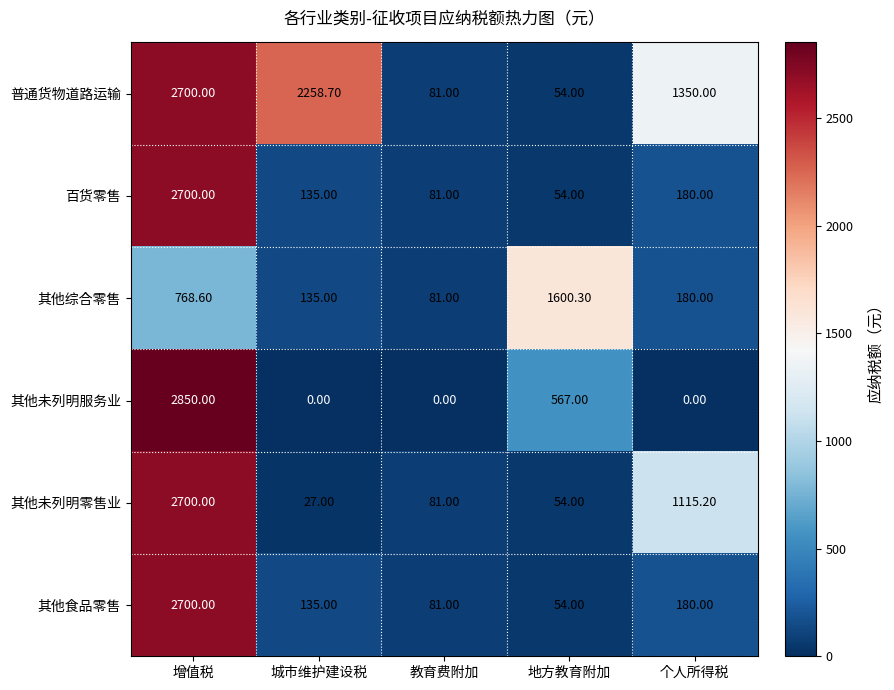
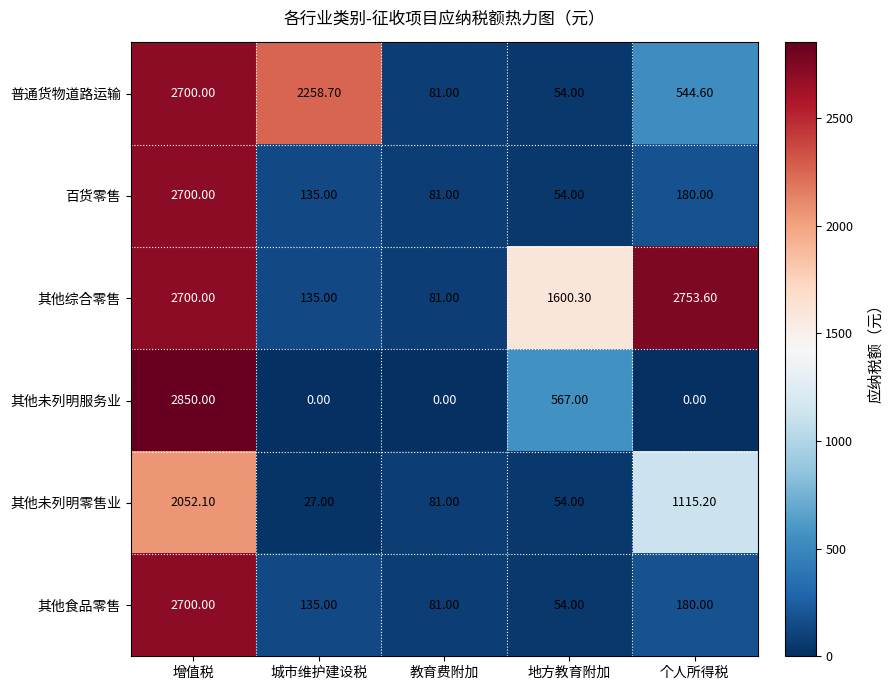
  {
    "普通货物道路运输": {
      "增值税": 2700.00,
      "城市维护建设税": 2258.70,
      "教育费附加": 81.00,
      "地方教育附加": 54.00,
-     "个人所得税": 1350.00
+     "个人所得税": 544.60
    },
    "百货零售": {
      "增值税": 2700.00,
      "城市维护建设税": 135.00,
      "教育费附加": 81.00,
      "地方教育附加": 54.00,
      "个人所得税": 180.00
    },
    "其他综合零售": {
-     "增值税": 768.60,
+     "增值税": 2700.00,
      "城市维护建设税": 135.00,
      "教育费附加": 81.00,
      "地方教育附加": 1600.30,
-     "个人所得税": 180.00
+     "个人所得税": 2753.60
    },
    "其他未列明服务业": {
      "增值税": 2850.00,
      "城市维护建设税": 0.00,
      "教育费附加": 0.00,
      "地方教育附加": 567.00,
      "个人所得税": 0.00
    },
    "其他未列明零售业": {
-     "增值税": 2700.00,
+     "增值税": 2052.10,
      "城市维护建设税": 27.00,
      "教育费附加": 81.00,
      "地方教育附加": 54.00,
      "个人所得税": 1115.20
    },
    "其他食品零售": {
      "增值税": 2700.00,
      "城市维护建设税": 135.00,
      "教育费附加": 81.00,
      "地方教育附加": 54.00,
      "个人所得税": 180.00
    }
  }
